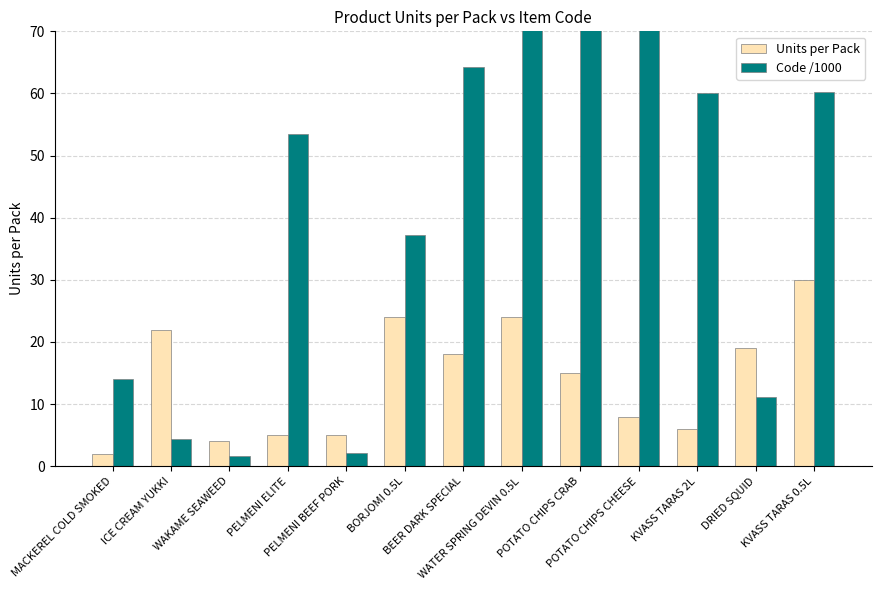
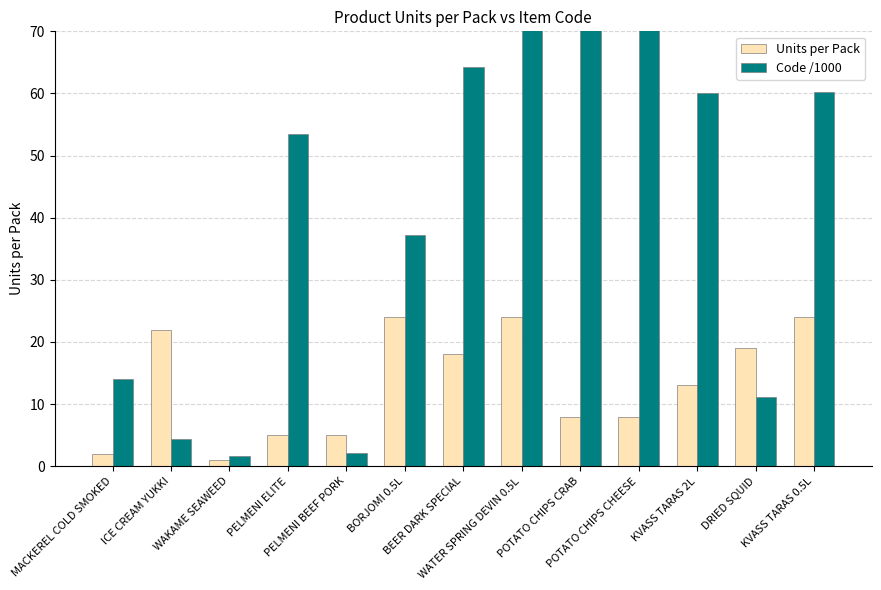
  {
    "Units per Pack": {
      "MACKEREL COLD SMOKED": 2,
      "ICE CREAM YUKKI": 22,
-     "WAKAME SEAWEED": 4,
+     "WAKAME SEAWEED": 1,
      "PELMENI ELITE": 5,
      "PELMENI BEEF PORK": 5,
      "BORJOMI 0.5L": 24,
      "BEER DARK SPECIAL": 18,
      "WATER SPRING DEVIN 0.5L": 24,
-     "POTATO CHIPS CRAB": 15,
+     "POTATO CHIPS CRAB": 8,
      "POTATO CHIPS CHEESE": 8,
-     "KVASS TARAS 2L": 6,
+     "KVASS TARAS 2L": 13,
      "DRIED SQUID": 19,
-     "KVASS TARAS 0.5L": 30
+     "KVASS TARAS 0.5L": 24
    },
    "Code /1000": {
      "MACKEREL COLD SMOKED": 14,
      "ICE CREAM YUKKI": 4,
      "WAKAME SEAWEED": 2,
      "PELMENI ELITE": 53,
      "PELMENI BEEF PORK": 2,
      "BORJOMI 0.5L": 37,
      "BEER DARK SPECIAL": 64,
      "KVASS TARAS 2L": 60,
      "DRIED SQUID": 11,
      "KVASS TARAS 0.5L": 60
    }
  }
